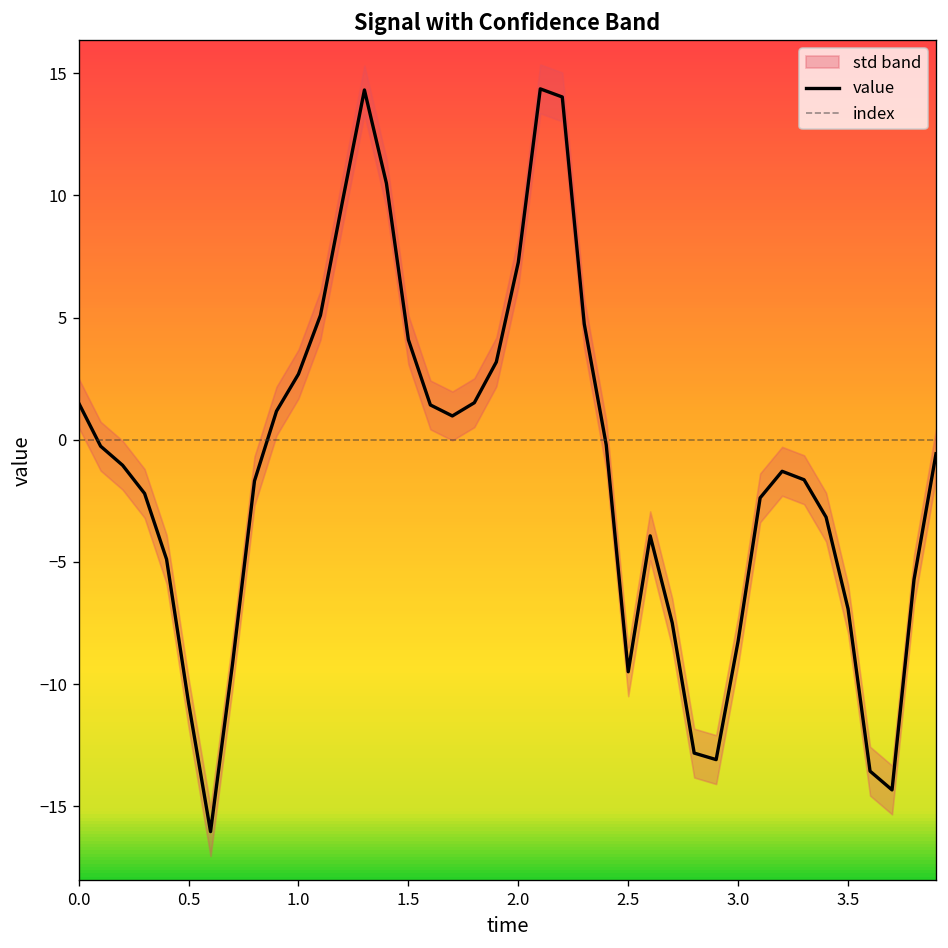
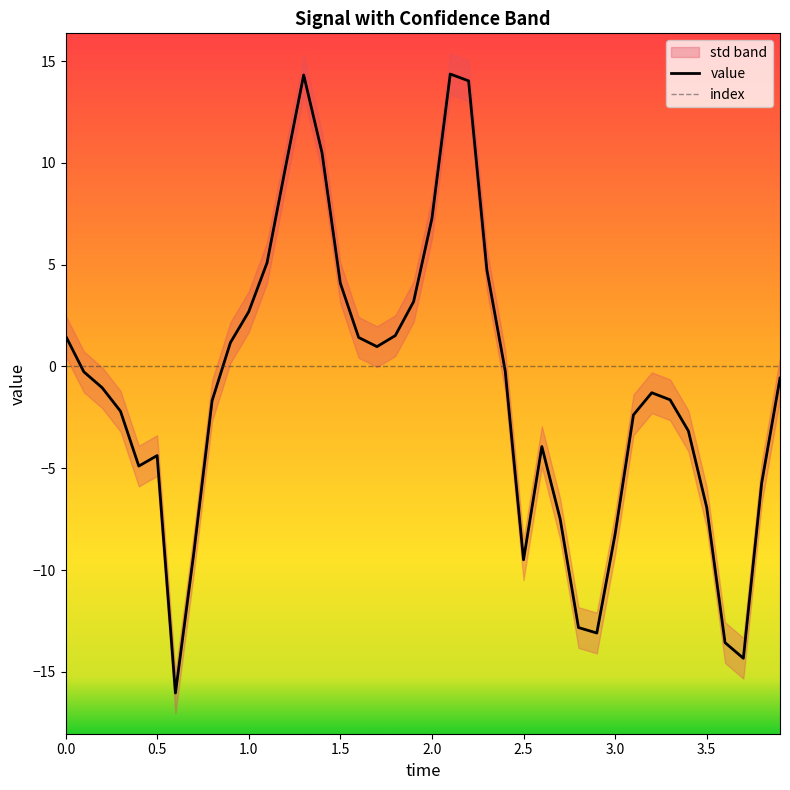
  {
    "value": {
      "0.0": 1.5,
-     "0.5": -10.8,
+     "0.5": -4.4,
      "1.0": 2.7,
      "1.5": 4.1,
      "2.0": 7.3,
      "2.5": -9.5,
      "3.0": -8.2,
      "3.5": -6.9
    },
    "index": {
      "0.0": 0.0,
      "0.5": 0.0,
      "1.0": 0.0,
      "1.5": 0.0,
      "2.0": 0.0,
      "2.5": 0.0,
      "3.0": 0.0,
      "3.5": 0.0
    }
  }
